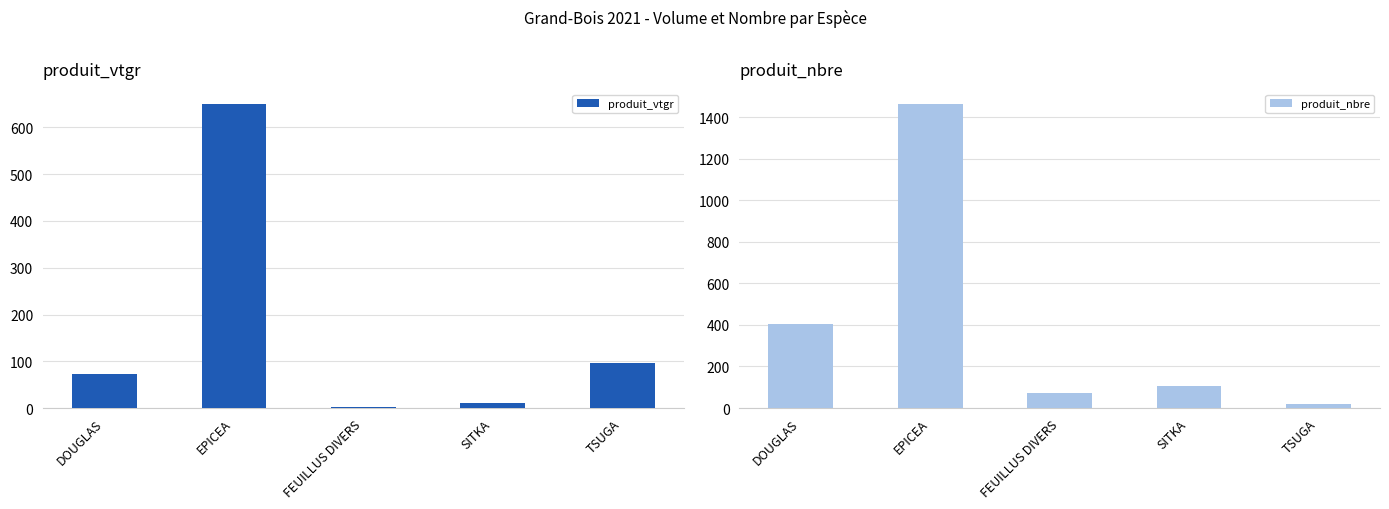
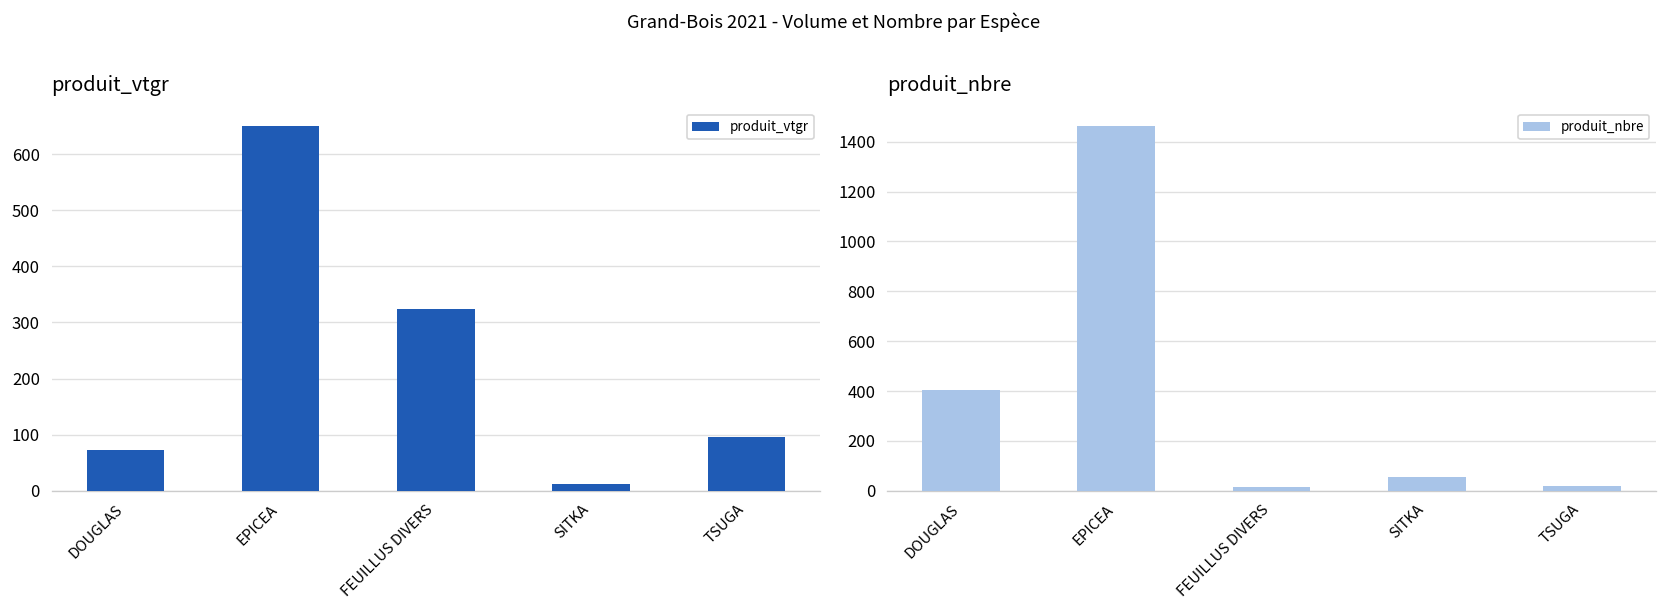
  {
    "produit_vtgr": {
      "DOUGLAS": 70,
      "EPICEA": 650,
-     "FEUILLUS DIVERS": 0,
+     "FEUILLUS DIVERS": 320,
      "SITKA": 10,
      "TSUGA": 100
    },
    "produit_nbre": {
      "DOUGLAS": 410,
      "EPICEA": 1460,
-     "FEUILLUS DIVERS": 70,
-     "SITKA": 100,
+     "FEUILLUS DIVERS": 20,
+     "SITKA": 60,
      "TSUGA": 20
    }
  }
